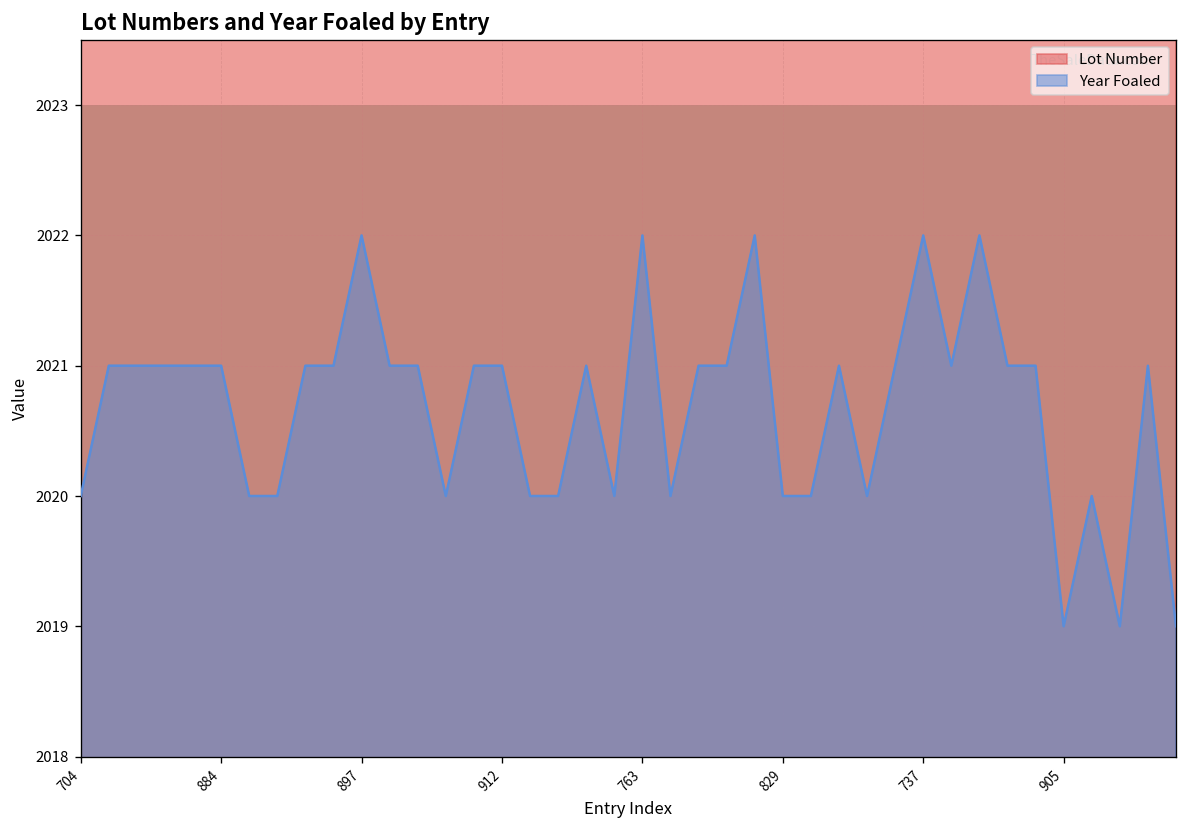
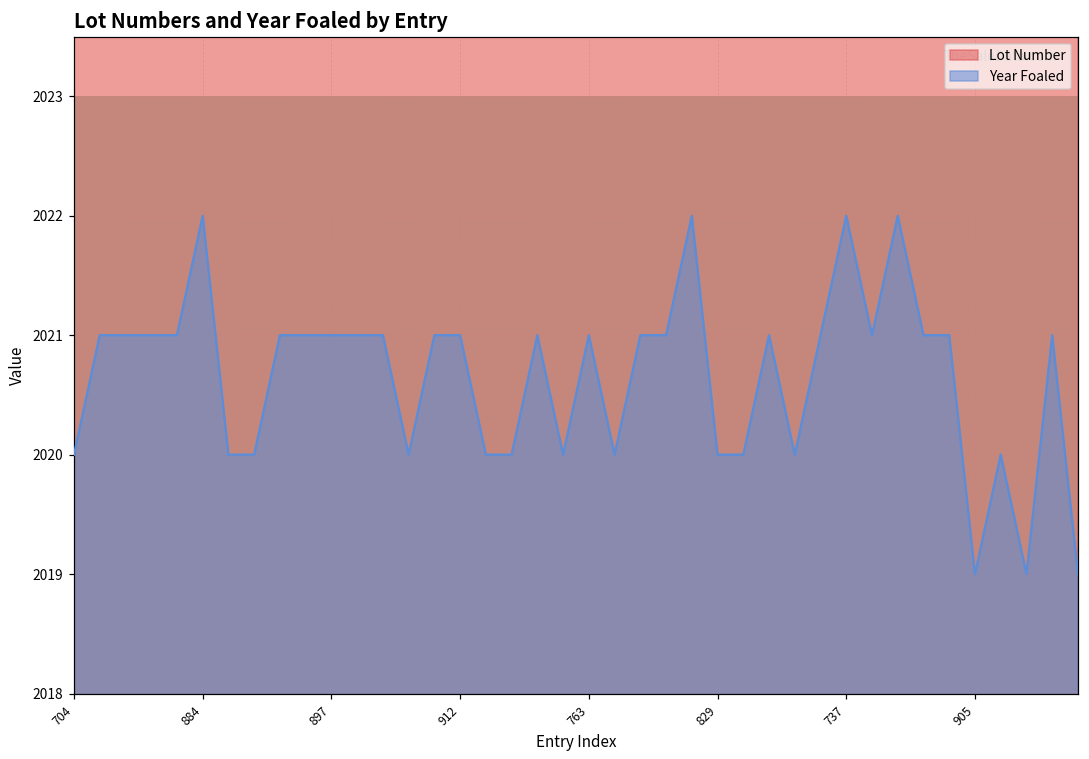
  {
    "Year Foaled": {
      "704": 2020,
-     "884": 2021,
-     "897": 2022,
+     "884": 2022,
+     "897": 2021,
      "912": 2021,
-     "763": 2022,
+     "763": 2021,
      "829": 2020,
      "737": 2022,
      "905": 2019
    }
  }
